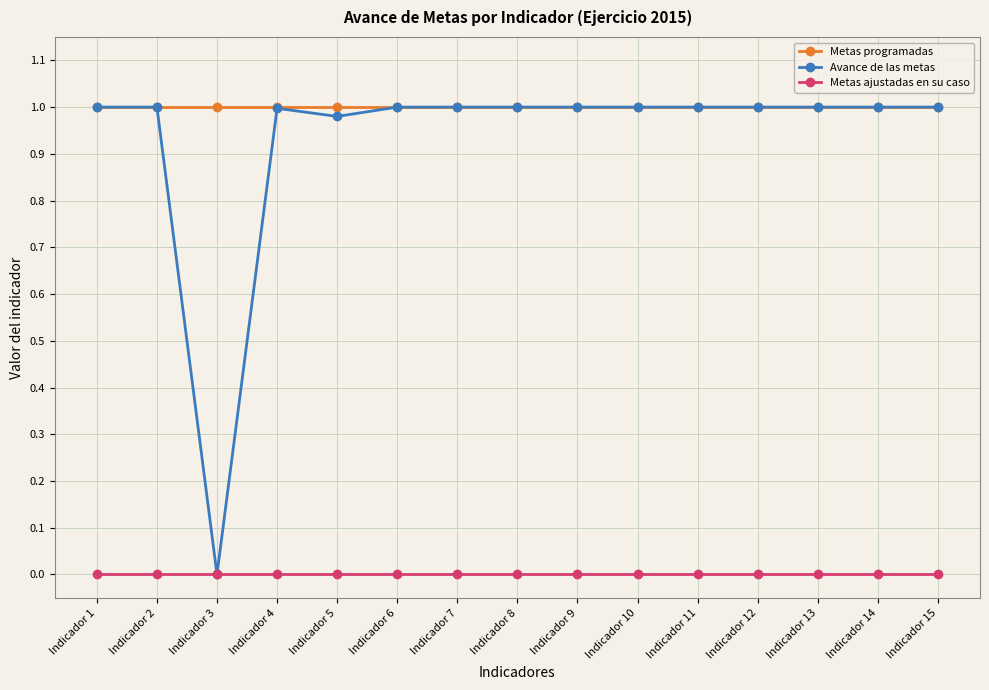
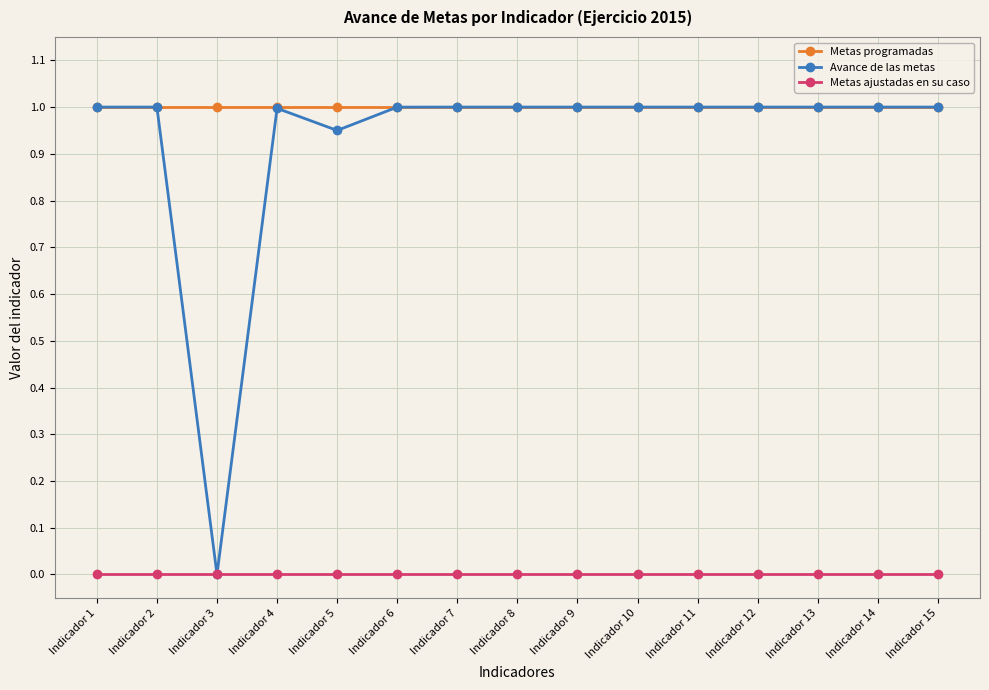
  {
    "Metas programadas": {
      "Indicador 3": 1.00,
      "Indicador 5": 1.00
    },
    "Avance de las metas": {
-     "Indicador 5": 0.98
+     "Indicador 5": 0.95
    },
    "Metas ajustadas en su caso": {
      "Indicador 1": 0.00,
      "Indicador 2": 0.00,
      "Indicador 4": 0.00,
      "Indicador 5": 0.00,
      "Indicador 6": 0.00,
      "Indicador 7": 0.00,
      "Indicador 8": 0.00,
      "Indicador 9": 0.00,
      "Indicador 10": 0.00,
      "Indicador 11": 0.00,
      "Indicador 12": 0.00,
      "Indicador 13": 0.00,
      "Indicador 14": 0.00,
      "Indicador 15": 0.00
    }
  }
